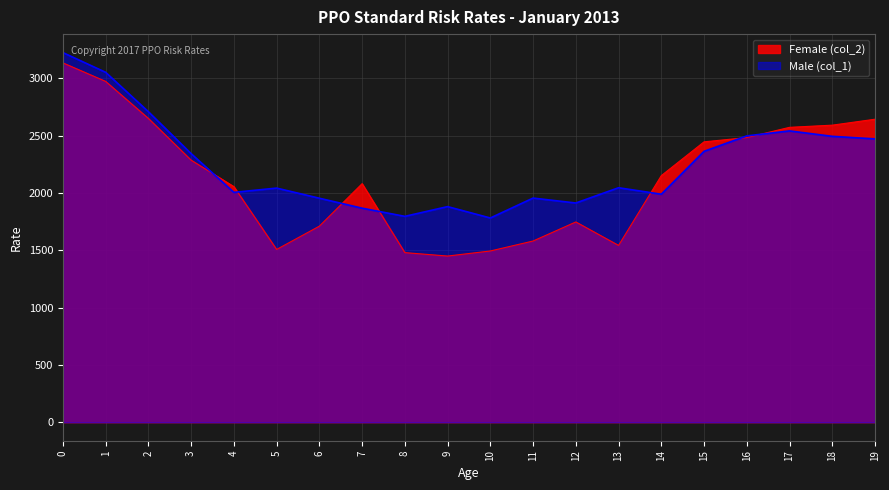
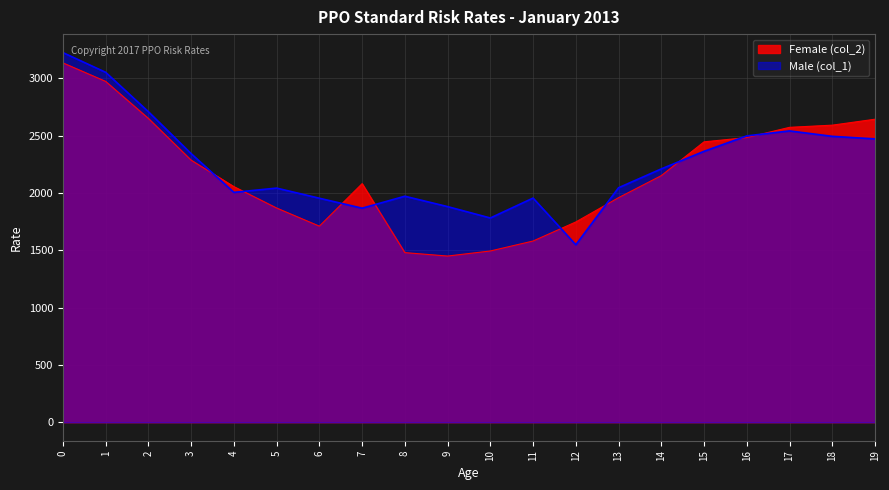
  {
    "Female (col_2)": {
      "0": 3140,
      "1": 2970,
      "2": 2650,
      "3": 2290,
      "4": 2060,
-     "5": 1510,
+     "5": 1870,
      "6": 1710,
      "7": 2080,
      "8": 1480,
      "9": 1450,
      "10": 1490,
      "11": 1580,
      "12": 1750,
-     "13": 1540,
+     "13": 1960,
      "14": 2150,
      "15": 2450,
      "17": 2570,
      "18": 2590,
      "19": 2640
    },
    "Male (col_1)": {
      "1": 3050,
      "2": 2710,
      "3": 2340,
      "4": 2010,
      "5": 2040,
      "6": 1950,
      "7": 1870,
-     "8": 1800,
+     "8": 1970,
      "9": 1880,
      "10": 1780,
      "11": 1960,
-     "12": 1910,
+     "12": 1550,
      "13": 2050,
-     "14": 1990,
+     "14": 2210,
      "15": 2360,
      "17": 2540,
      "18": 2490,
      "19": 2470
    }
  }
